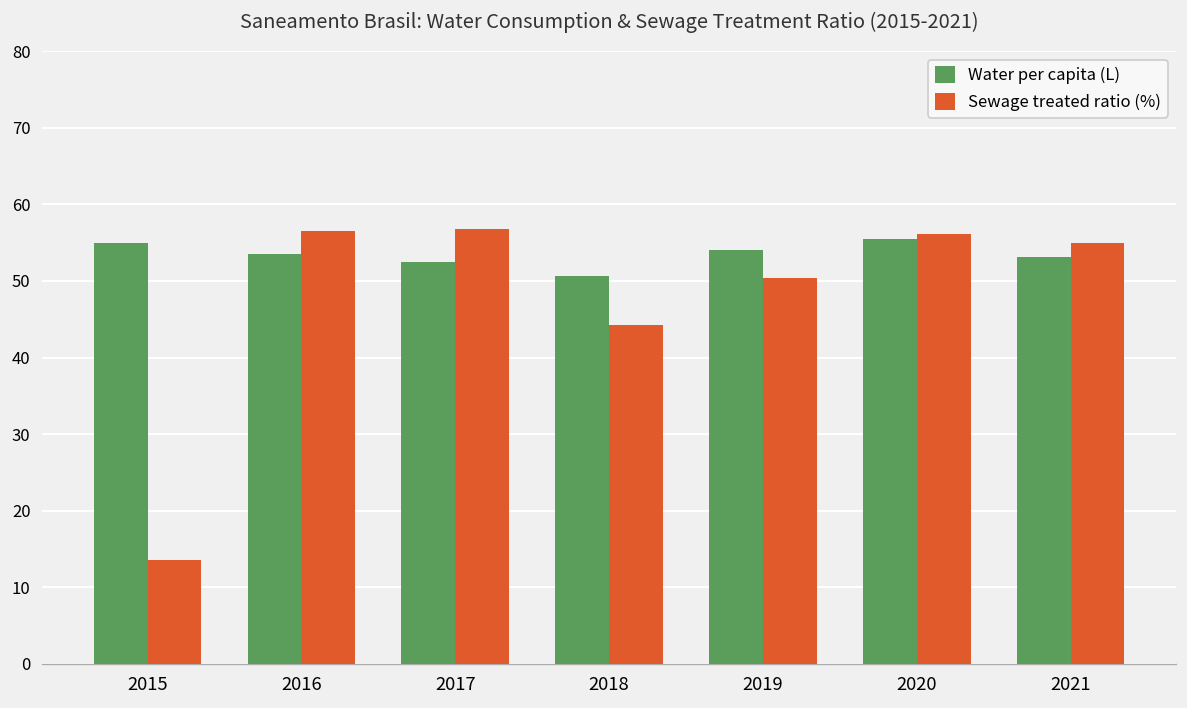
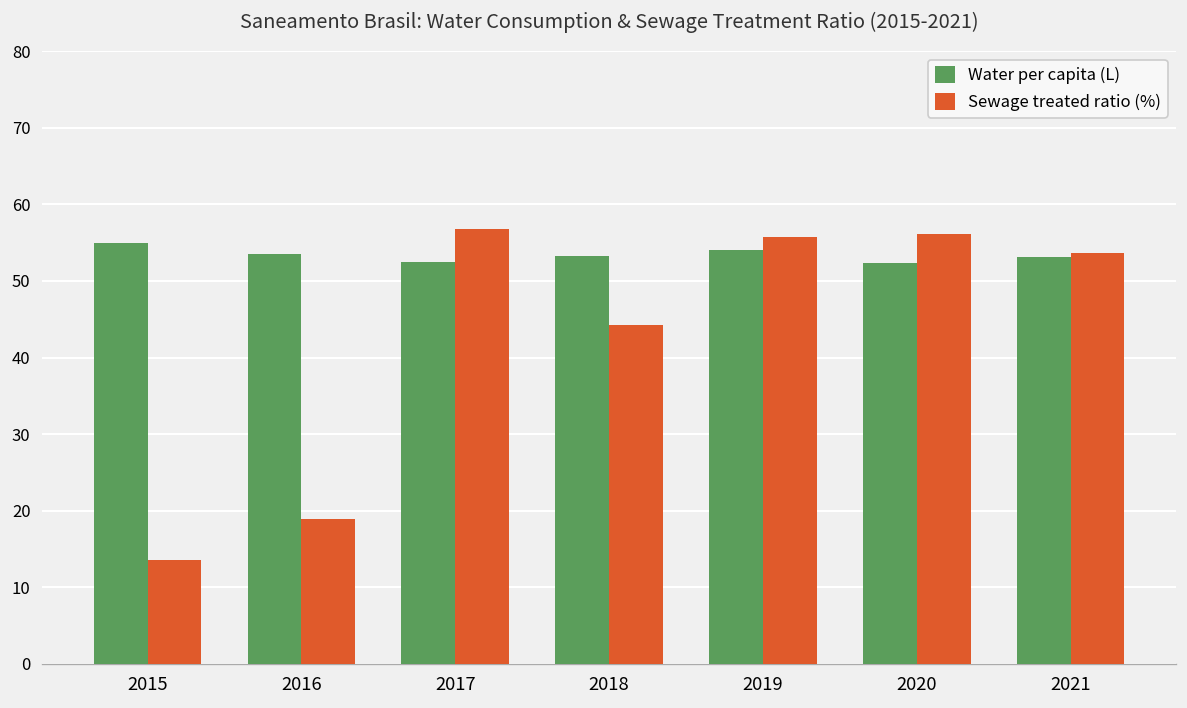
  {
    "Water per capita (L)": {
      "2015": 55,
      "2016": 54,
      "2017": 52,
-     "2018": 51,
+     "2018": 53,
      "2019": 54,
-     "2020": 55,
+     "2020": 52,
      "2021": 53
    },
    "Sewage treated ratio (%)": {
      "2015": 14,
-     "2016": 56,
+     "2016": 19,
      "2017": 57,
      "2018": 44,
-     "2019": 50,
+     "2019": 56,
      "2020": 56,
-     "2021": 55
+     "2021": 54
    }
  }
